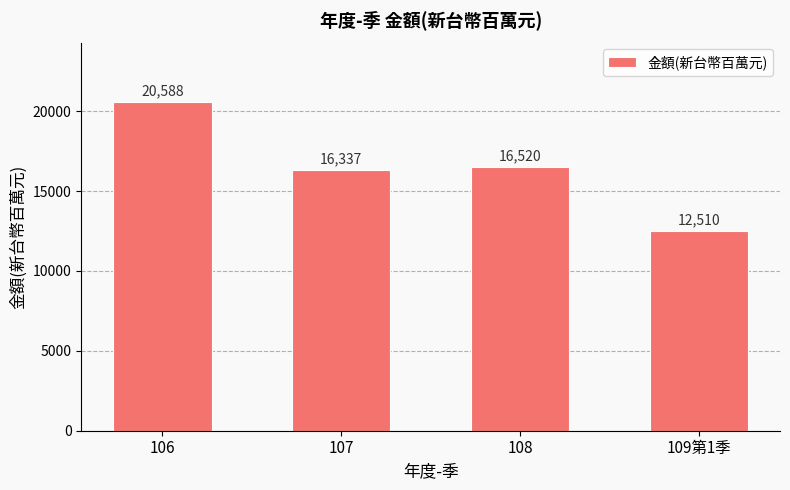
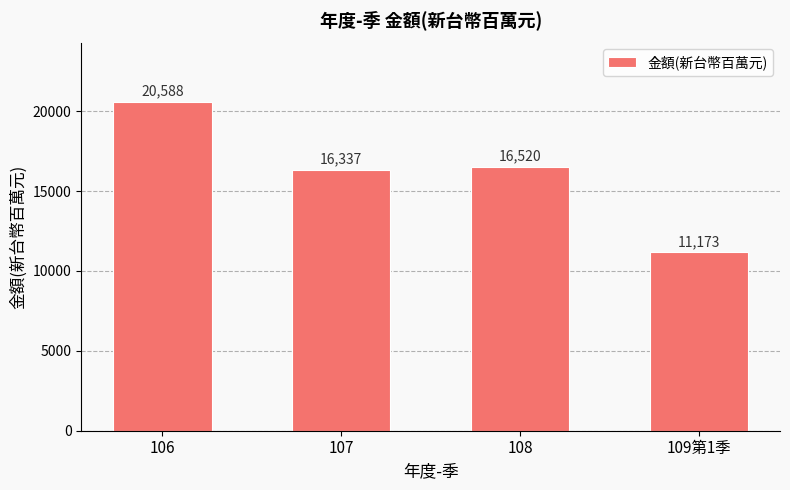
  {
    "106": "20,588",
    "107": "16,337",
    "108": "16,520",
-   "109第1季": "12,510"
+   "109第1季": "11,173"
  }
